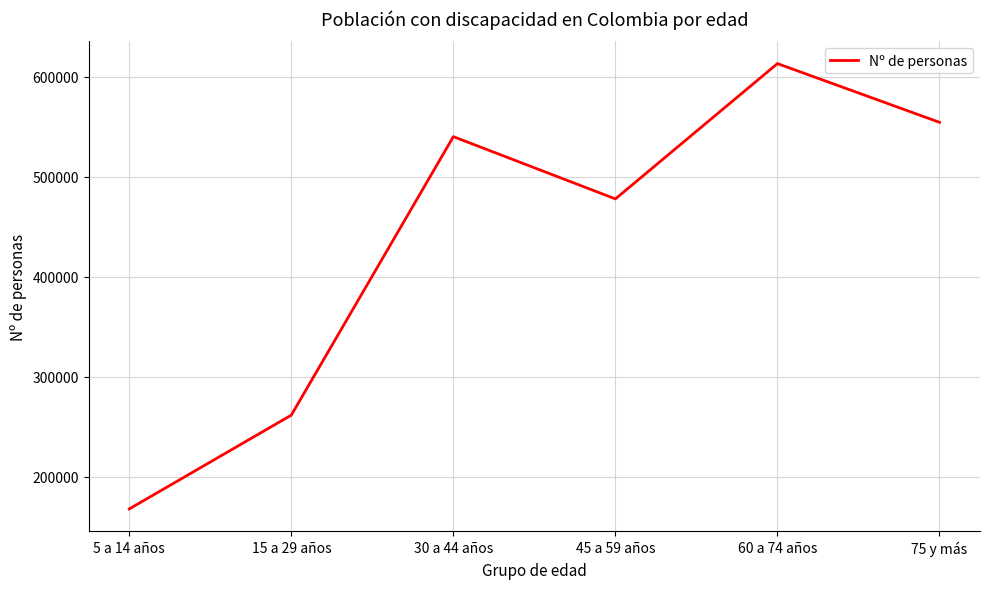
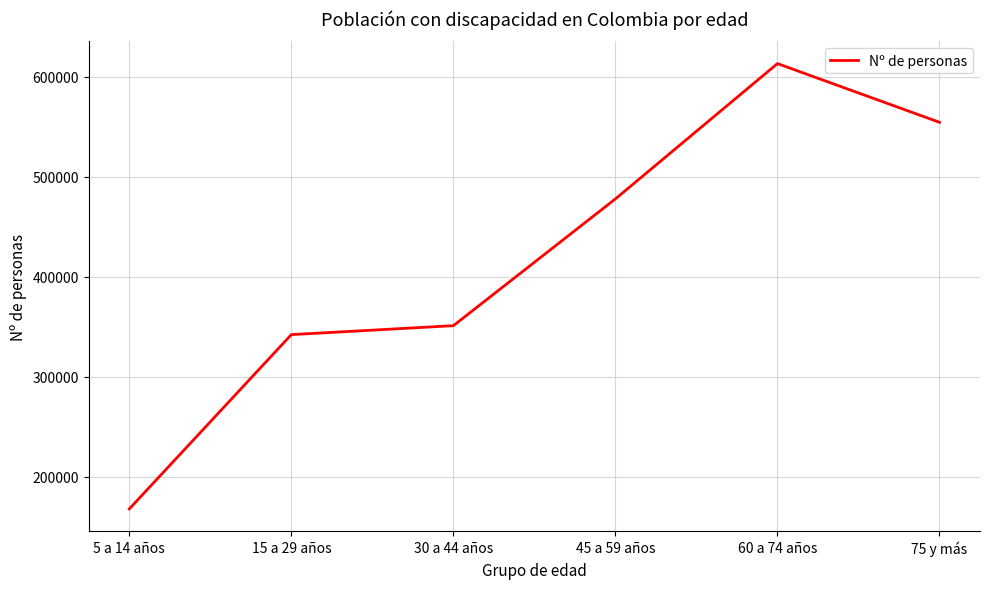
  {
    "5 a 14 años": 170000,
-   "15 a 29 años": 260000,
-   "30 a 44 años": 540000,
+   "15 a 29 años": 340000,
+   "30 a 44 años": 350000,
    "45 a 59 años": 480000,
    "60 a 74 años": 610000,
    "75 y más": 550000
  }
